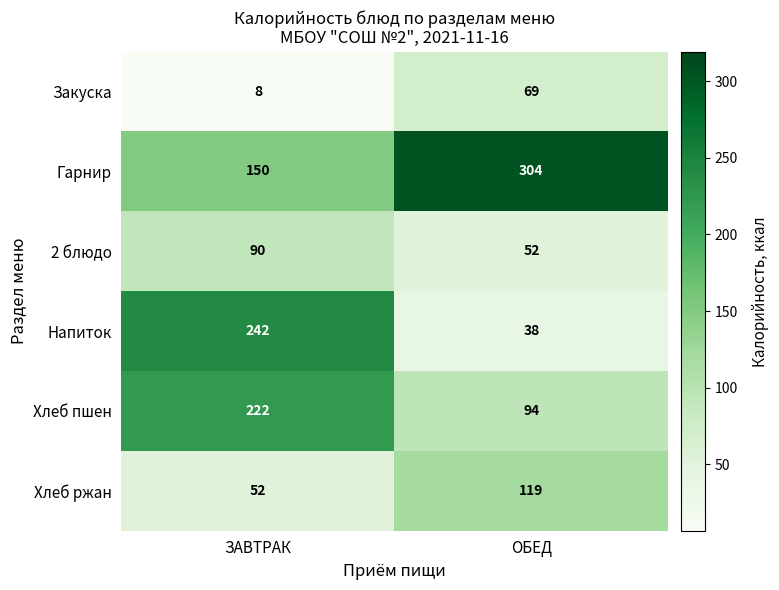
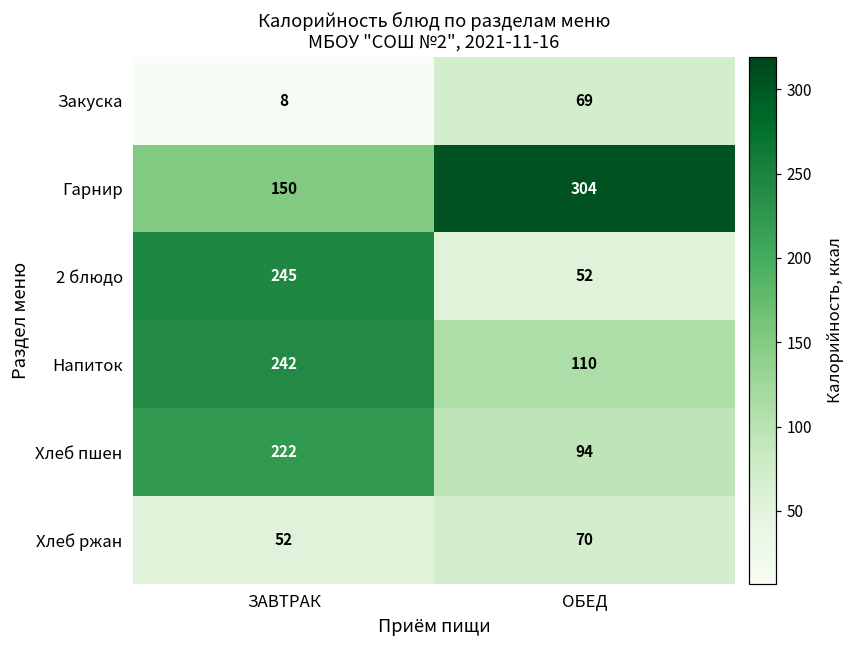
  {
    "Закуска": {
      "ЗАВТРАК": 8,
      "ОБЕД": 69
    },
    "Гарнир": {
      "ЗАВТРАК": 150,
      "ОБЕД": 304
    },
    "2 блюдо": {
-     "ЗАВТРАК": 90,
+     "ЗАВТРАК": 245,
      "ОБЕД": 52
    },
    "Напиток": {
      "ЗАВТРАК": 242,
-     "ОБЕД": 38
+     "ОБЕД": 110
    },
    "Хлеб пшен": {
      "ЗАВТРАК": 222,
      "ОБЕД": 94
    },
    "Хлеб ржан": {
      "ЗАВТРАК": 52,
-     "ОБЕД": 119
+     "ОБЕД": 70
    }
  }
